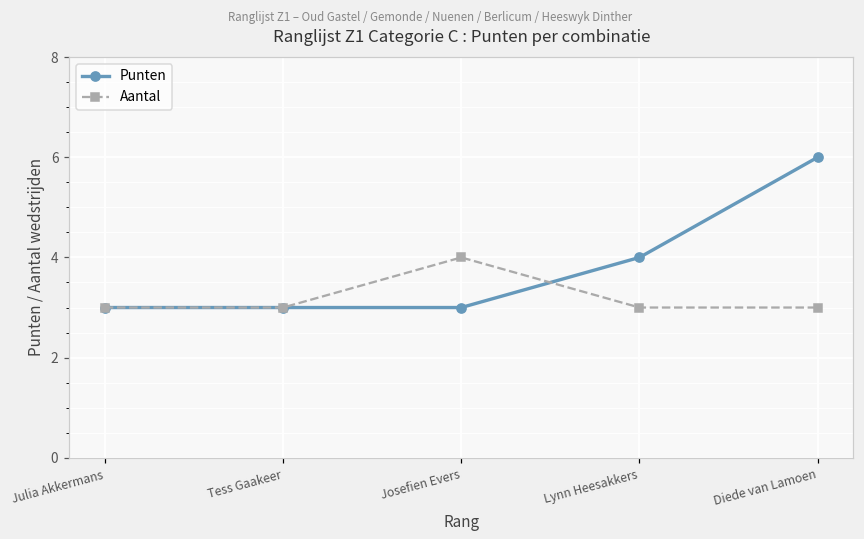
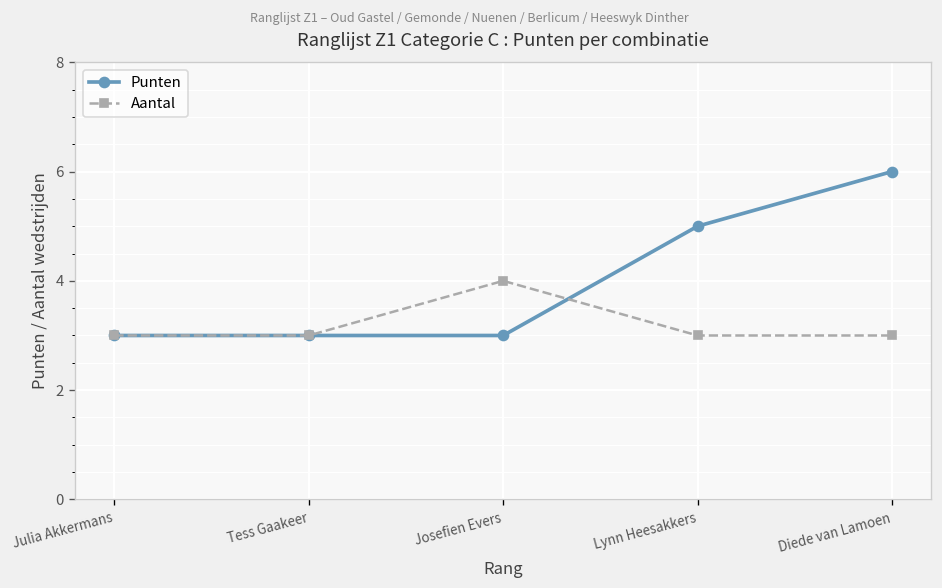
  {
    "Punten": {
      "Josefien Evers": 3,
-     "Lynn Heesakkers": 4,
+     "Lynn Heesakkers": 5,
      "Diede van Lamoen": 6
    },
    "Aantal": {
      "Josefien Evers": 4,
      "Lynn Heesakkers": 3,
      "Diede van Lamoen": 3
    }
  }
